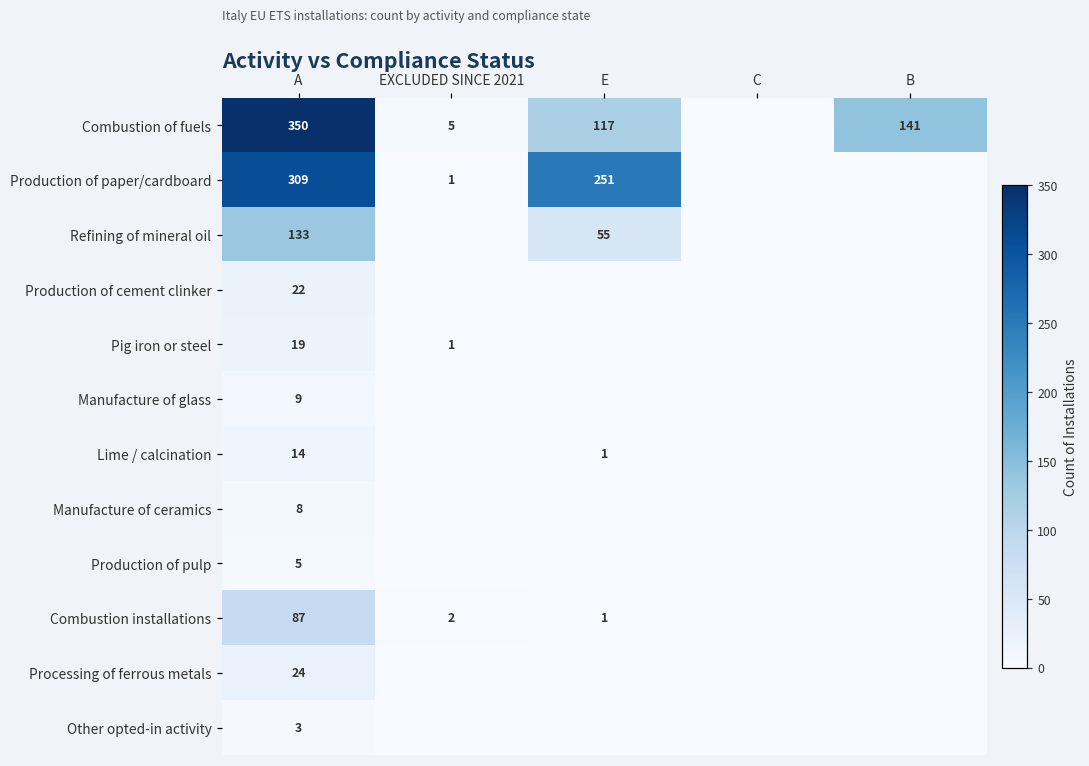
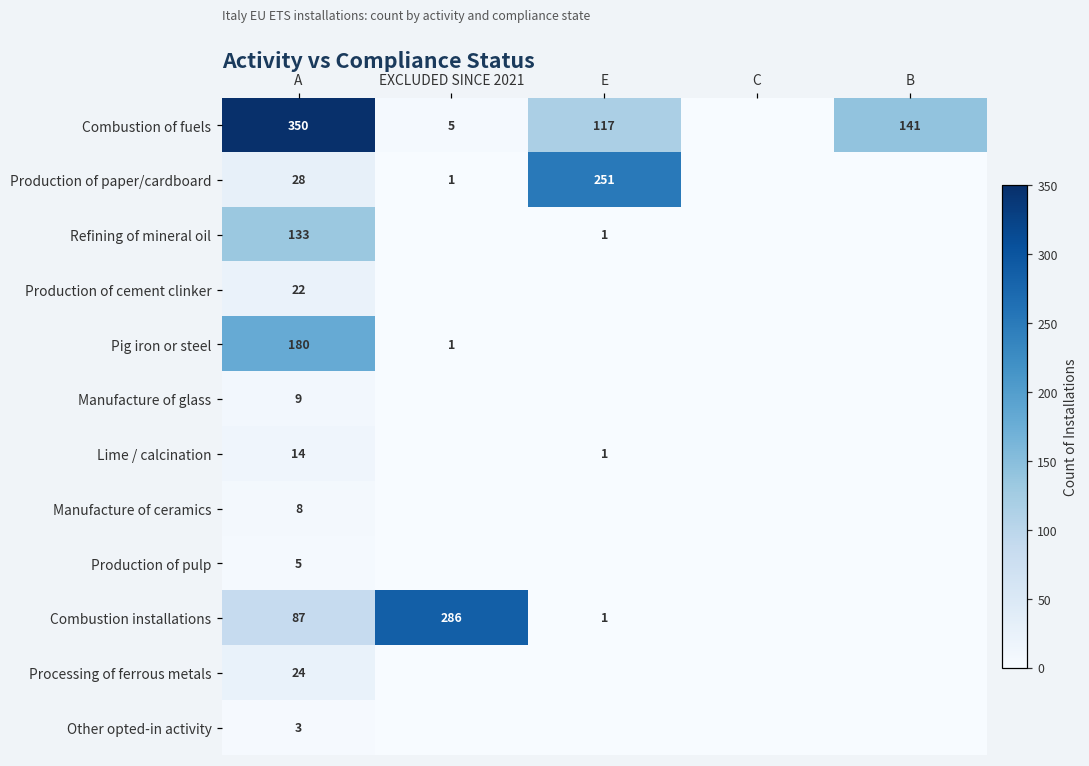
  {
    "Combustion of fuels": {
      "A": 350,
      "EXCLUDED SINCE 2021": 5,
      "E": 117,
      "B": 141
    },
    "Production of paper/cardboard": {
-     "A": 309,
+     "A": 28,
      "EXCLUDED SINCE 2021": 1,
      "E": 251
    },
    "Refining of mineral oil": {
      "A": 133,
-     "E": 55
+     "E": 1
    },
    "Production of cement clinker": {
      "A": 22
    },
    "Pig iron or steel": {
-     "A": 19,
+     "A": 180,
      "EXCLUDED SINCE 2021": 1
    },
    "Manufacture of glass": {
      "A": 9
    },
    "Lime / calcination": {
      "A": 14,
      "E": 1
    },
    "Manufacture of ceramics": {
      "A": 8
    },
    "Production of pulp": {
      "A": 5
    },
    "Combustion installations": {
      "A": 87,
-     "EXCLUDED SINCE 2021": 2,
+     "EXCLUDED SINCE 2021": 286,
      "E": 1
    },
    "Processing of ferrous metals": {
      "A": 24
    },
    "Other opted-in activity": {
      "A": 3
    }
  }
